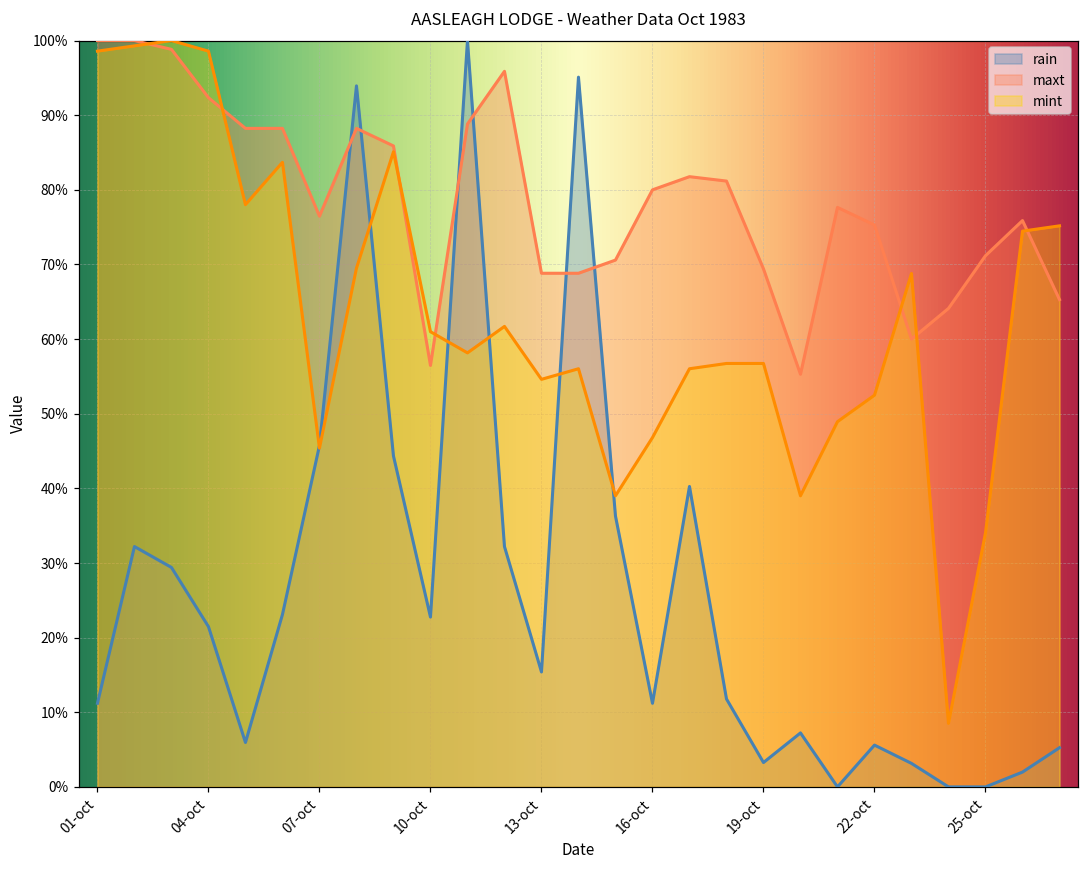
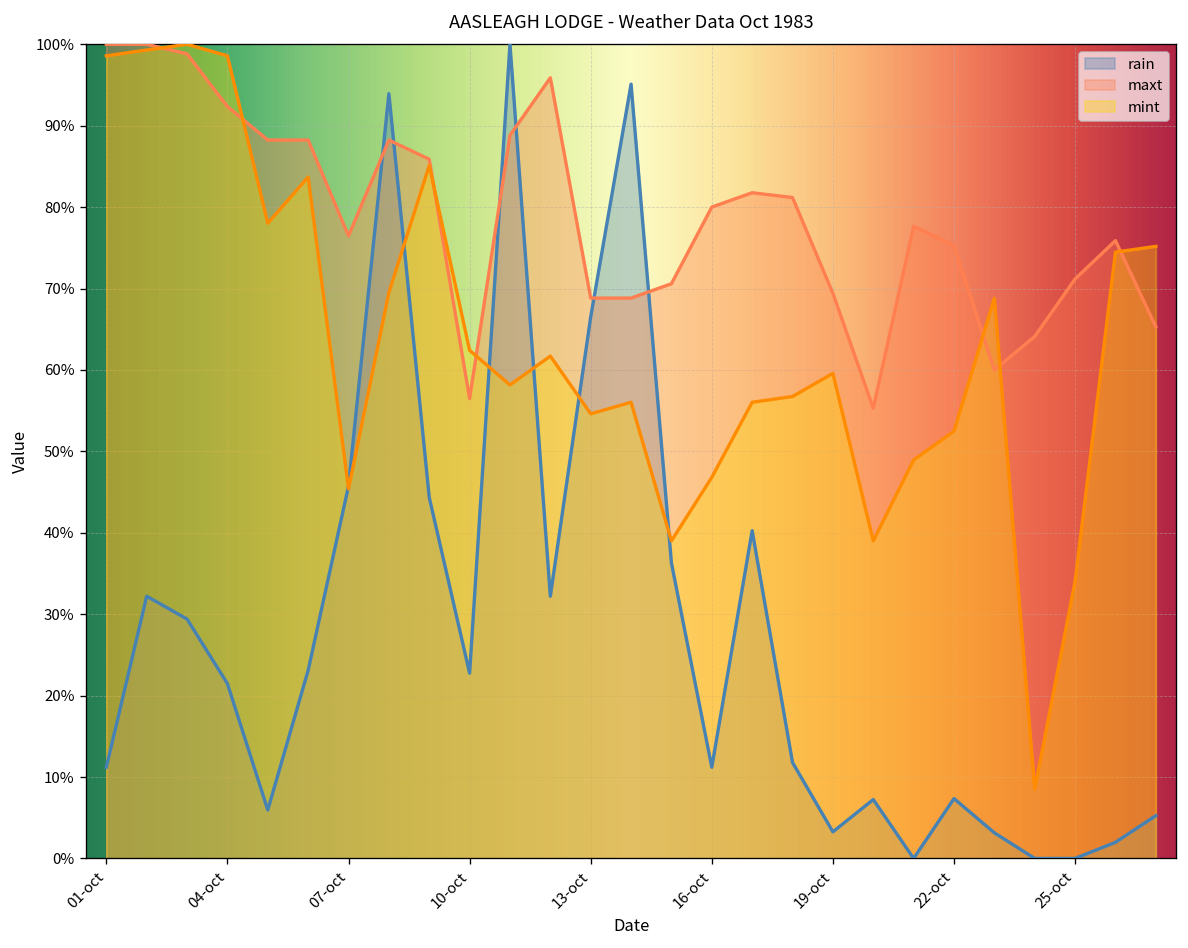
  {
    "rain": {
      "01-oct": "11%",
      "04-oct": "21%",
      "10-oct": "23%",
-     "13-oct": "15%",
+     "13-oct": "67%",
      "16-oct": "11%",
      "19-oct": "3%",
-     "22-oct": "6%",
+     "22-oct": "7%",
      "25-oct": "0%"
    },
    "maxt": {
      "01-oct": "100%",
      "04-oct": "92%",
      "07-oct": "76%",
      "10-oct": "56%",
      "13-oct": "69%",
      "16-oct": "80%",
      "19-oct": "69%",
      "22-oct": "75%",
      "25-oct": "71%"
    },
    "mint": {
      "01-oct": "99%",
      "04-oct": "99%",
-     "10-oct": "61%",
+     "10-oct": "62%",
      "13-oct": "55%",
      "16-oct": "47%",
-     "19-oct": "57%",
+     "19-oct": "60%",
      "22-oct": "52%",
      "25-oct": "34%"
    }
  }
